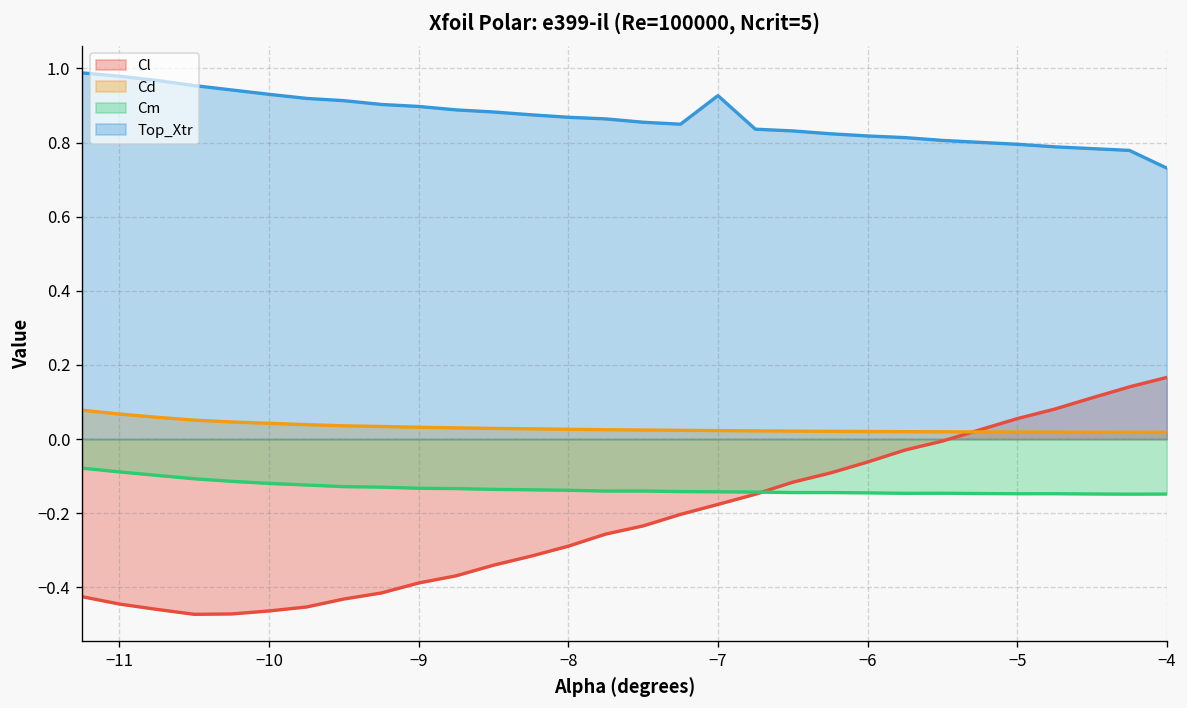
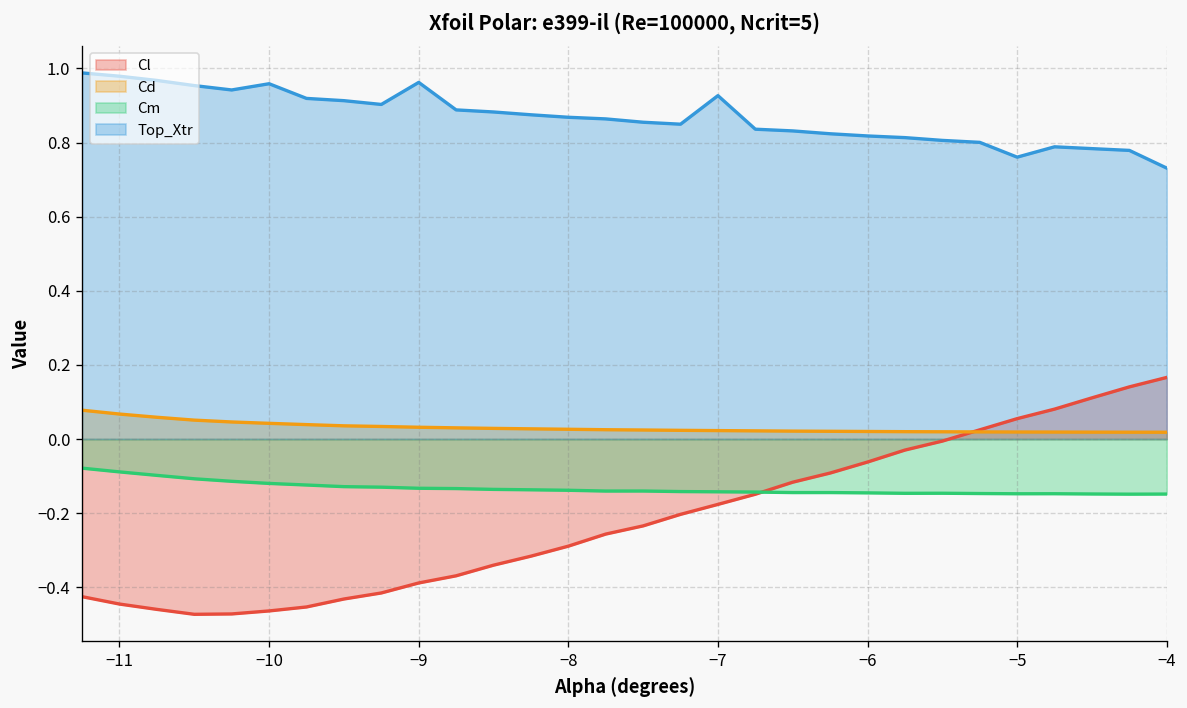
  {
    "Top_Xtr": {
-     "−10": 0.93,
-     "−9": 0.90,
+     "−10": 0.96,
+     "−9": 0.96,
      "−8": 0.87,
      "−7": 0.93,
      "−6": 0.82,
-     "−5": 0.80,
+     "−5": 0.76,
      "−4": 0.73
    }
  }
